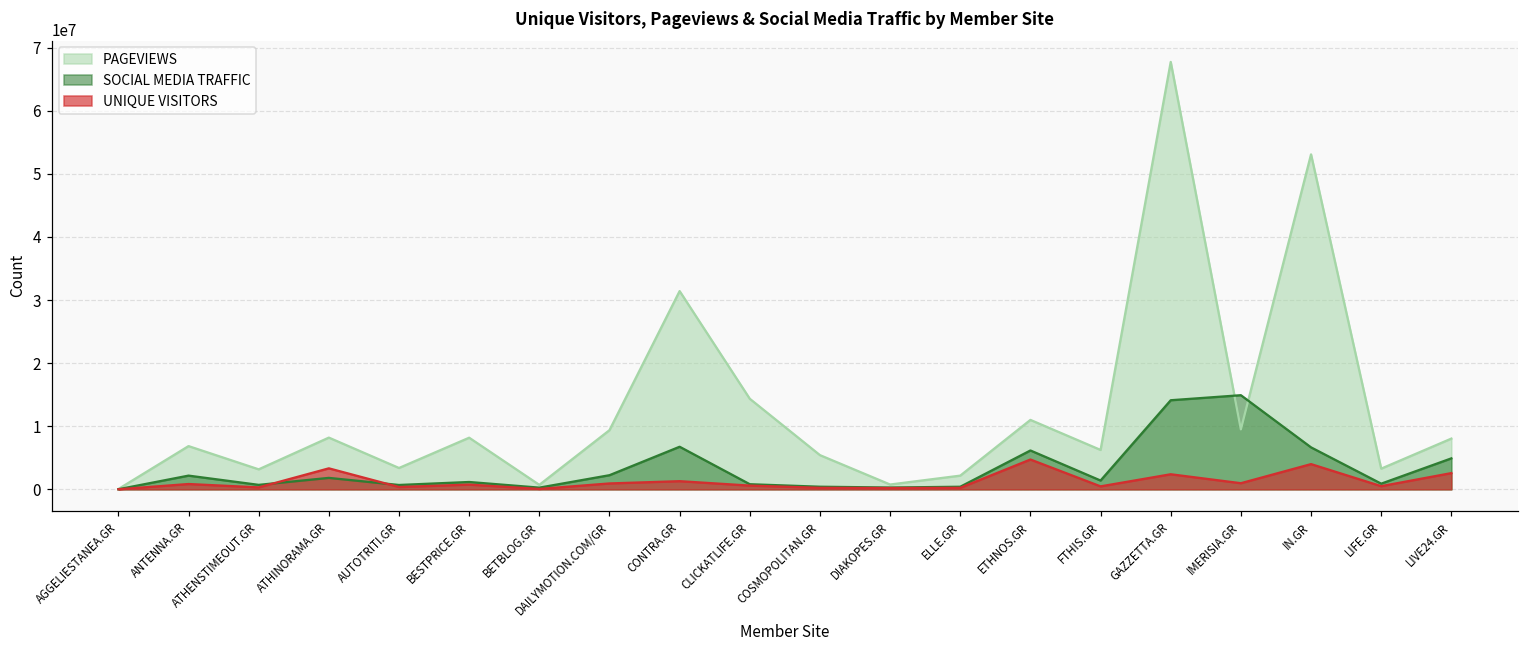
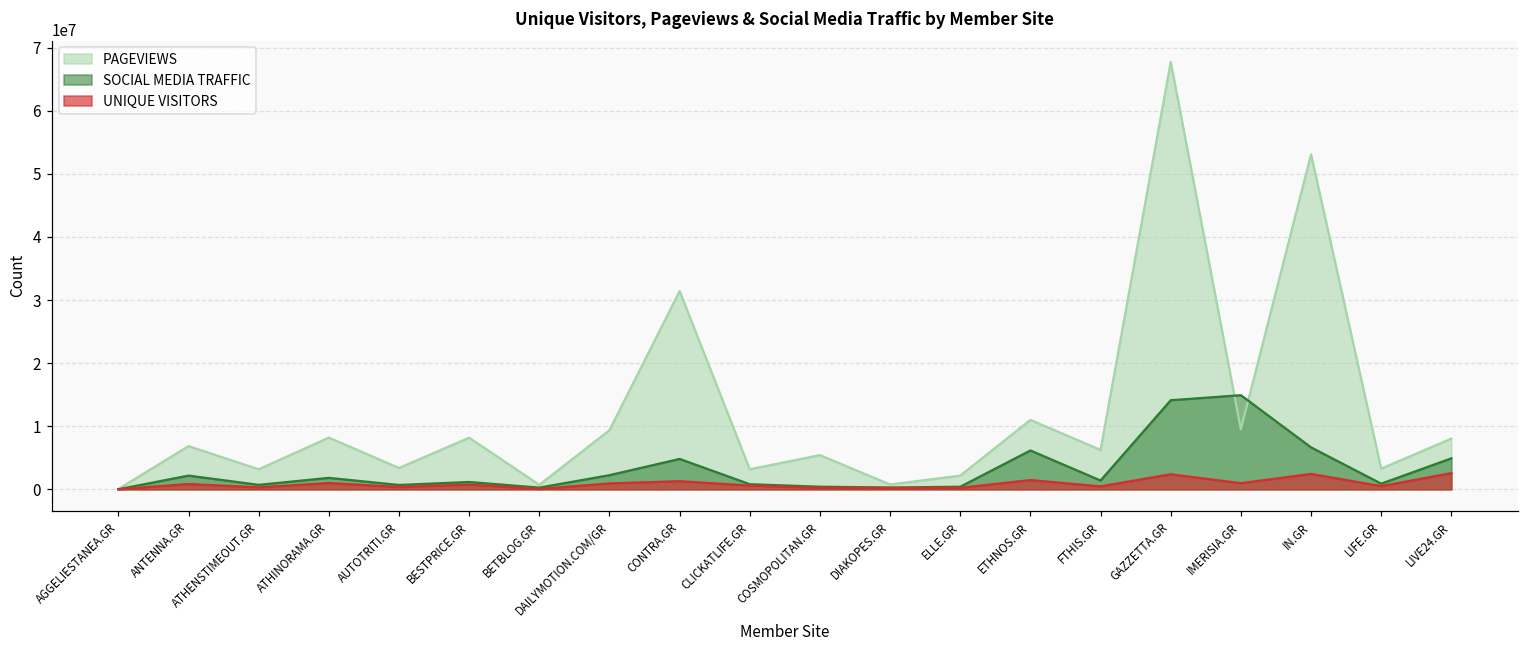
  {
    "PAGEVIEWS": {
      "ANTENNA.GR": 7000000,
      "ATHENSTIMEOUT.GR": 3000000,
      "ATHINORAMA.GR": 8000000,
      "AUTOTRITI.GR": 3000000,
      "BESTPRICE.GR": 8000000,
      "DAILYMOTION.COM/GR": 9000000,
      "CONTRA.GR": 31000000,
-     "CLICKATLIFE.GR": 14000000,
+     "CLICKATLIFE.GR": 3000000,
      "COSMOPOLITAN.GR": 5000000,
      "DIAKOPES.GR": 1000000,
      "ELLE.GR": 2000000,
      "ETHNOS.GR": 11000000,
      "FTHIS.GR": 6000000,
      "GAZZETTA.GR": 68000000,
      "IMERISIA.GR": 10000000,
      "IN.GR": 53000000,
      "LIFE.GR": 3000000,
      "LIVE24.GR": 8000000
    },
    "SOCIAL MEDIA TRAFFIC": {
      "ANTENNA.GR": 2000000,
      "ATHINORAMA.GR": 2000000,
      "DAILYMOTION.COM/GR": 2000000,
-     "CONTRA.GR": 7000000,
+     "CONTRA.GR": 5000000,
      "ETHNOS.GR": 6000000,
      "FTHIS.GR": 1000000,
      "GAZZETTA.GR": 14000000,
      "IMERISIA.GR": 15000000,
      "IN.GR": 7000000,
      "LIVE24.GR": 5000000
    },
    "UNIQUE VISITORS": {
      "ANTENNA.GR": 1000000,
-     "ATHINORAMA.GR": 3000000,
+     "ATHINORAMA.GR": 1000000,
      "DAILYMOTION.COM/GR": 1000000,
      "CONTRA.GR": 1000000,
-     "ETHNOS.GR": 5000000,
+     "ETHNOS.GR": 1000000,
      "FTHIS.GR": 0,
      "GAZZETTA.GR": 2000000,
      "IMERISIA.GR": 1000000,
-     "IN.GR": 4000000,
+     "IN.GR": 2000000,
      "LIVE24.GR": 3000000
    }
  }
